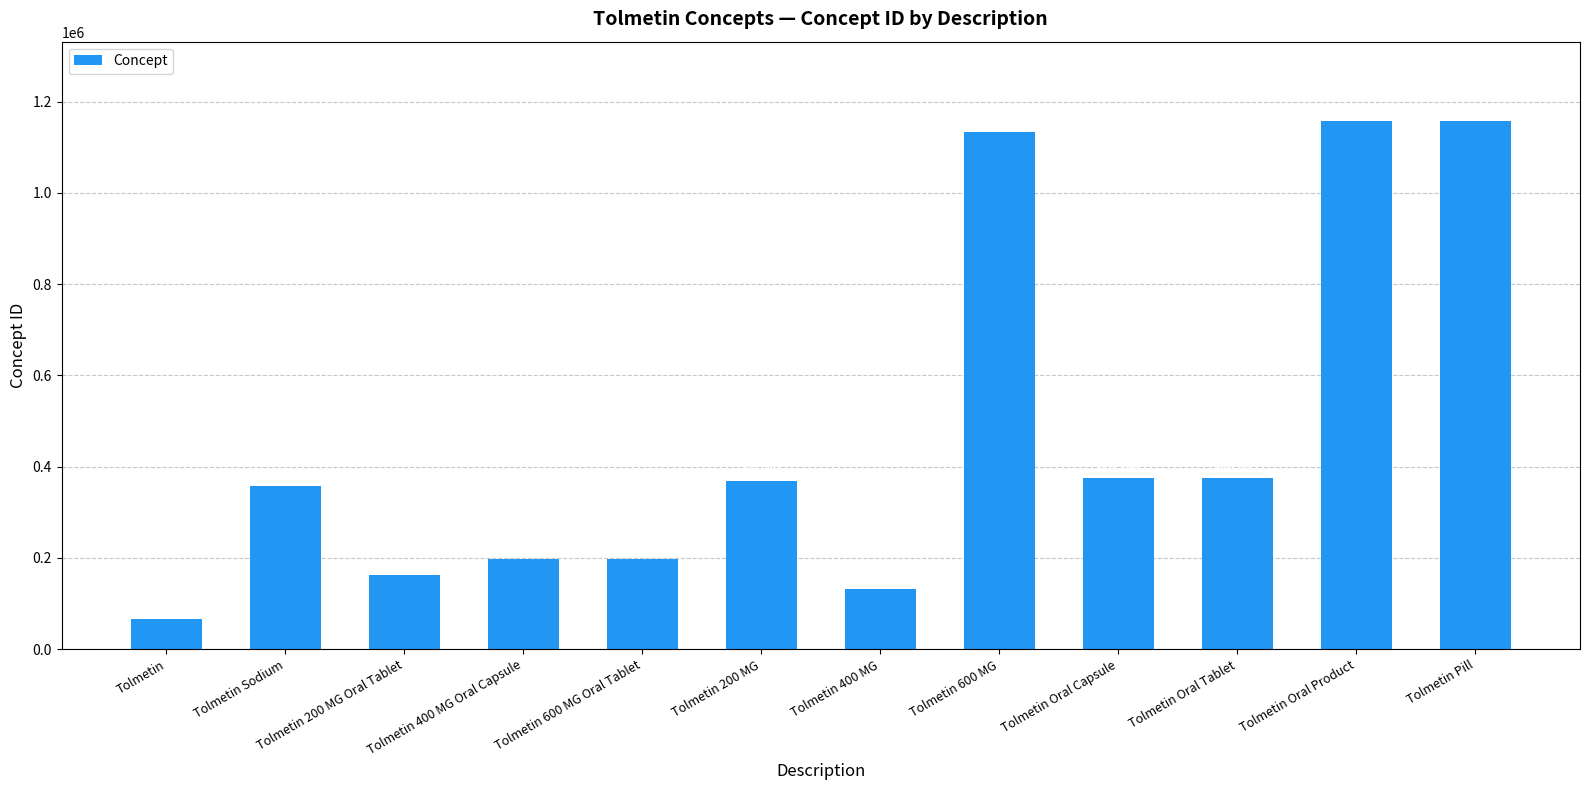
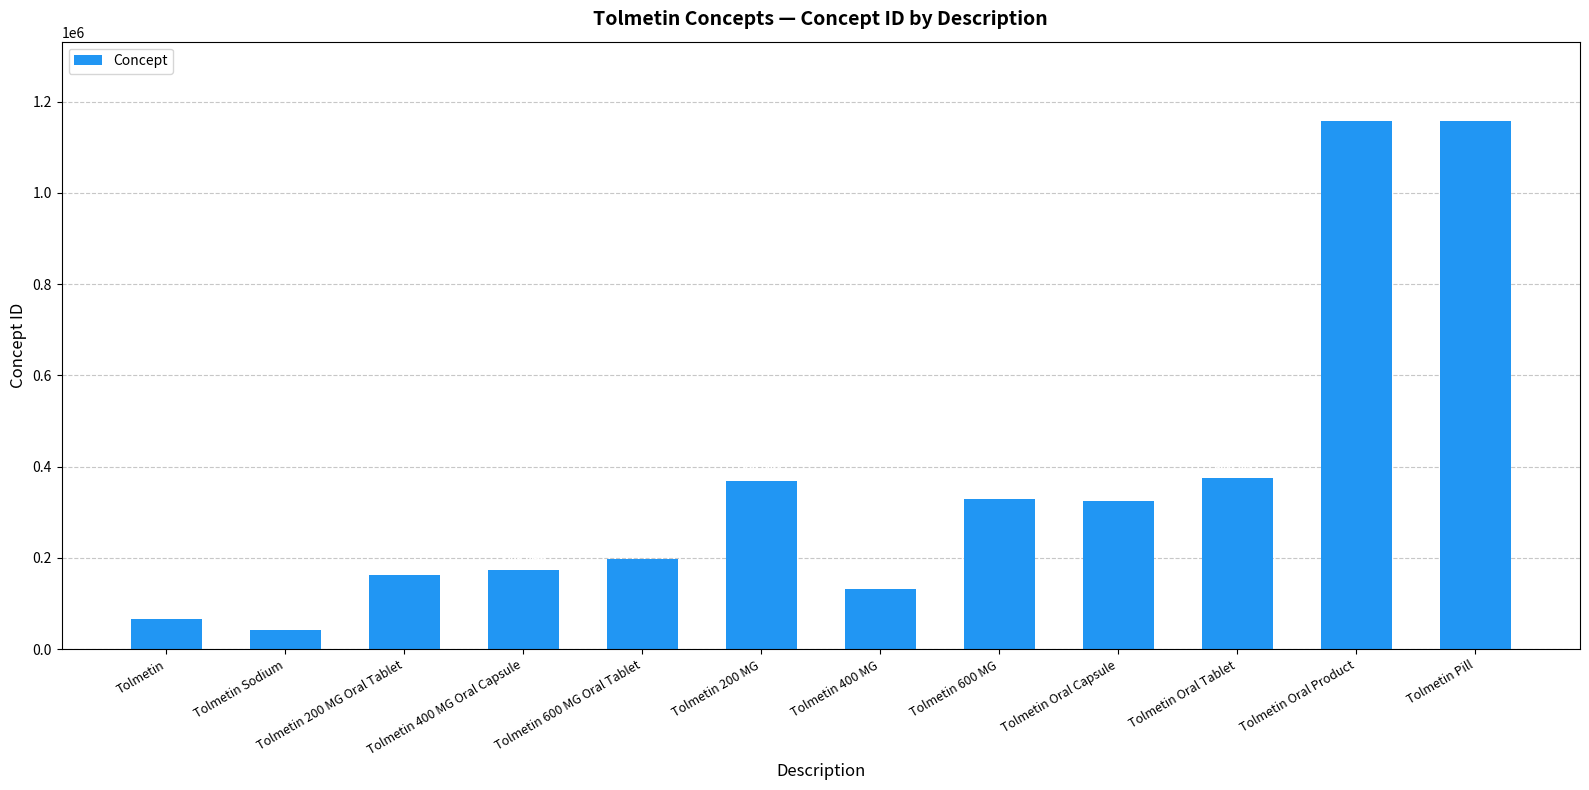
  {
    "Tolmetin": 70000,
-   "Tolmetin Sodium": 360000,
+   "Tolmetin Sodium": 40000,
    "Tolmetin 200 MG Oral Tablet": 160000,
-   "Tolmetin 400 MG Oral Capsule": 200000,
+   "Tolmetin 400 MG Oral Capsule": 170000,
    "Tolmetin 600 MG Oral Tablet": 200000,
    "Tolmetin 200 MG": 370000,
    "Tolmetin 400 MG": 130000,
-   "Tolmetin 600 MG": 1130000,
-   "Tolmetin Oral Capsule": 370000,
+   "Tolmetin 600 MG": 330000,
+   "Tolmetin Oral Capsule": 320000,
    "Tolmetin Oral Tablet": 370000,
    "Tolmetin Oral Product": 1160000,
    "Tolmetin Pill": 1160000
  }
